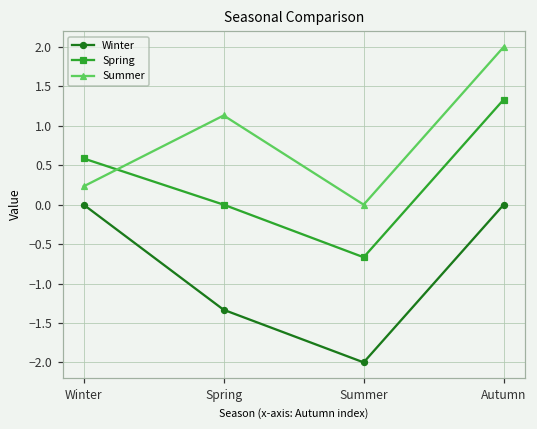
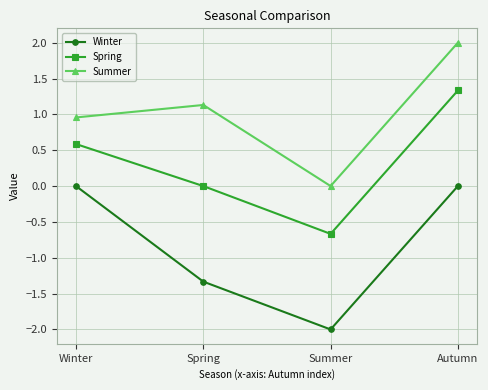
  {
    "Summer": {
-     "Winter": 0.2,
+     "Winter": 1.0,
      "Spring": 1.1,
      "Summer": 0.0,
      "Autumn": 2.0
    }
  }
